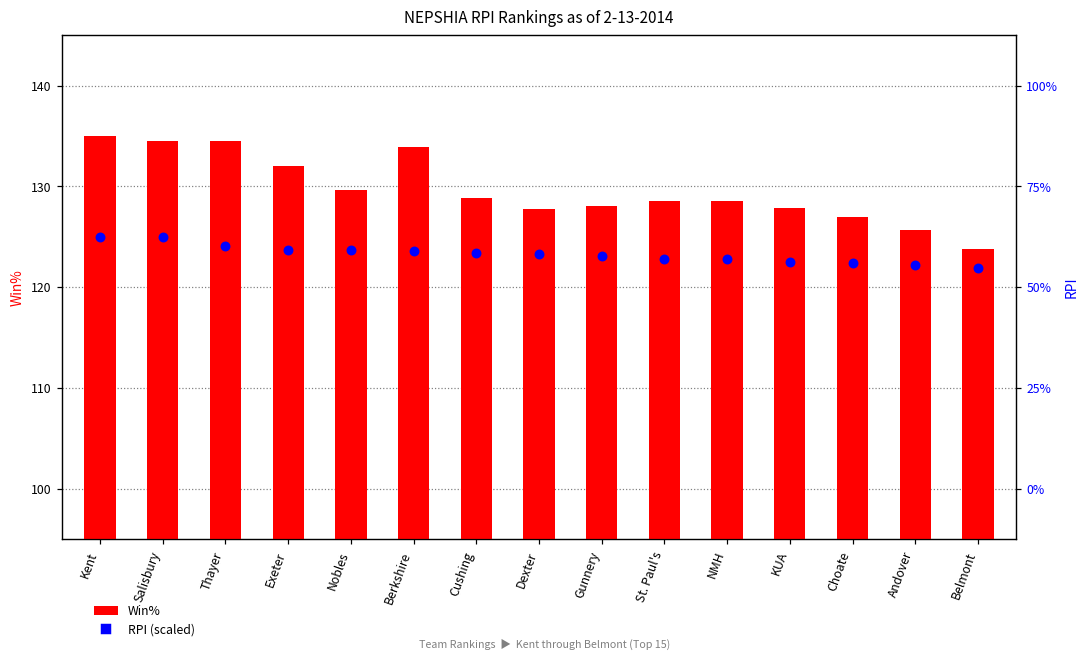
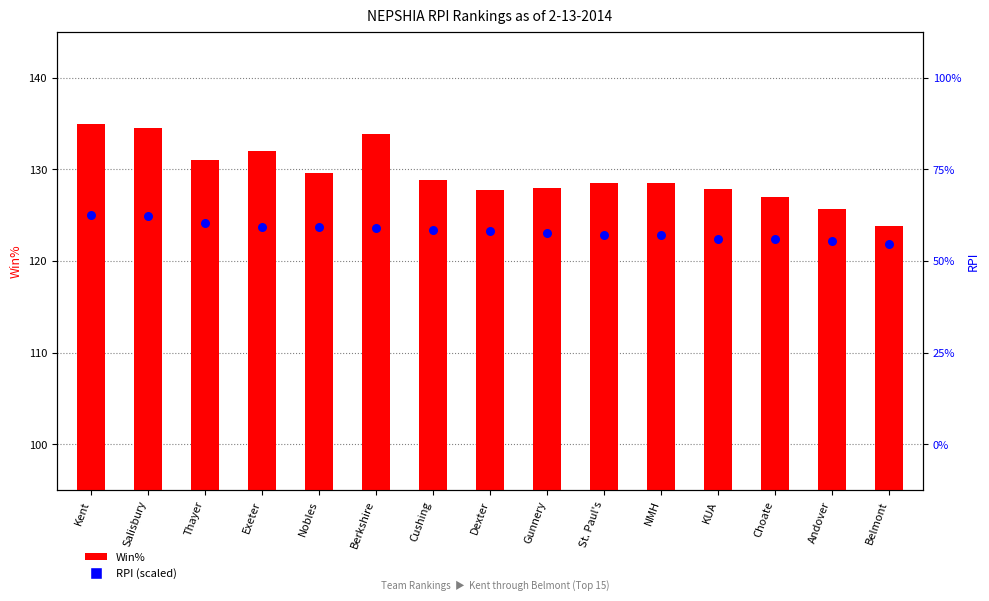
  {
    "Win%": {
      "Kent": 135,
      "Salisbury": 135,
-     "Thayer": 135,
+     "Thayer": 131,
      "Exeter": 132,
      "Nobles": 130,
      "Berkshire": 134,
      "Cushing": 129,
      "Dexter": 128,
      "Gunnery": 128,
      "St. Paul's": 128,
      "NMH": 129,
      "KUA": 128,
      "Choate": 127,
      "Andover": 126,
      "Belmont": 124
    }
  }
